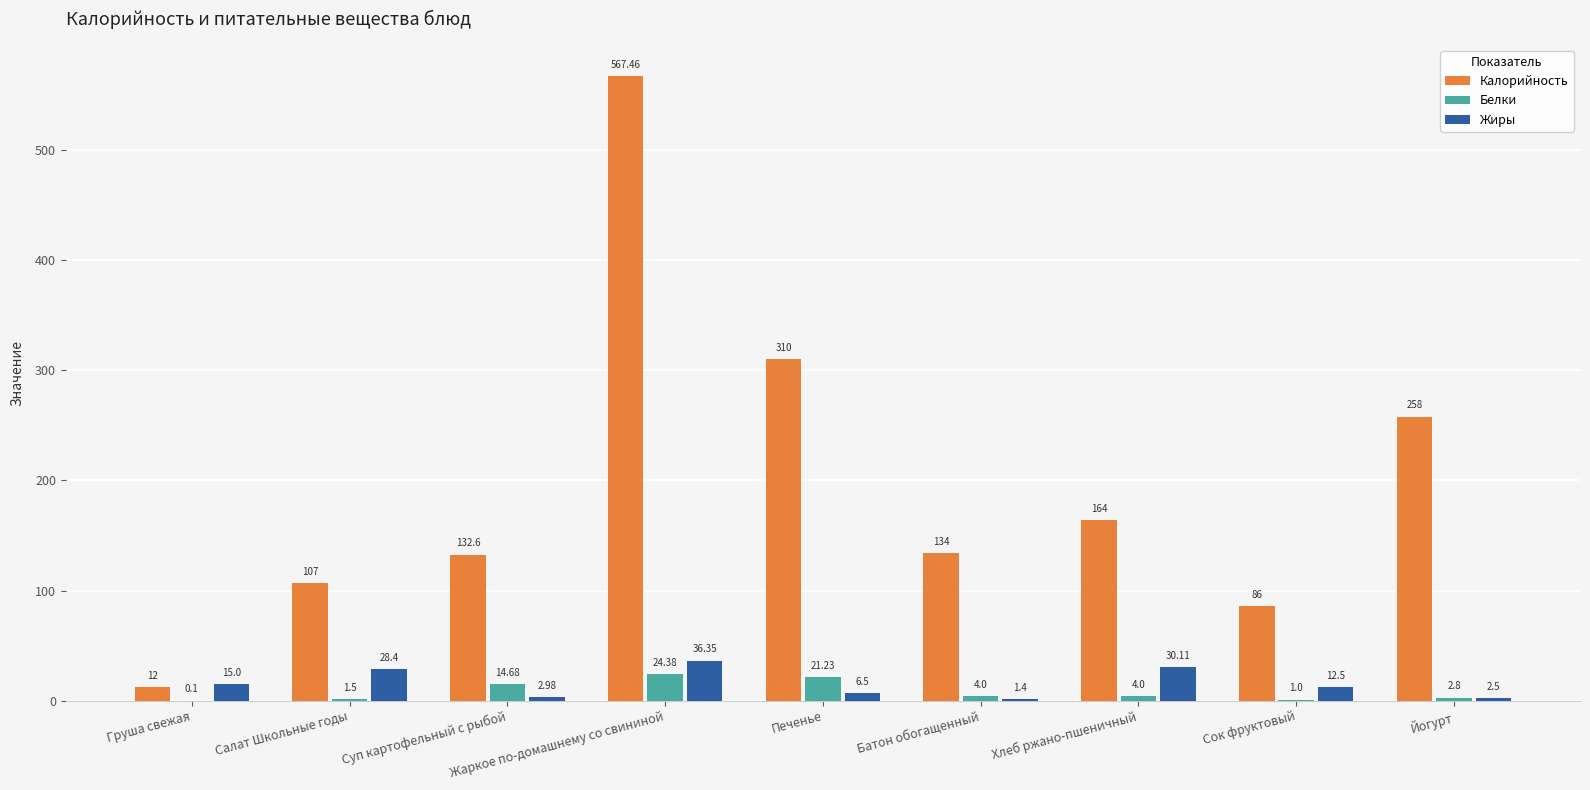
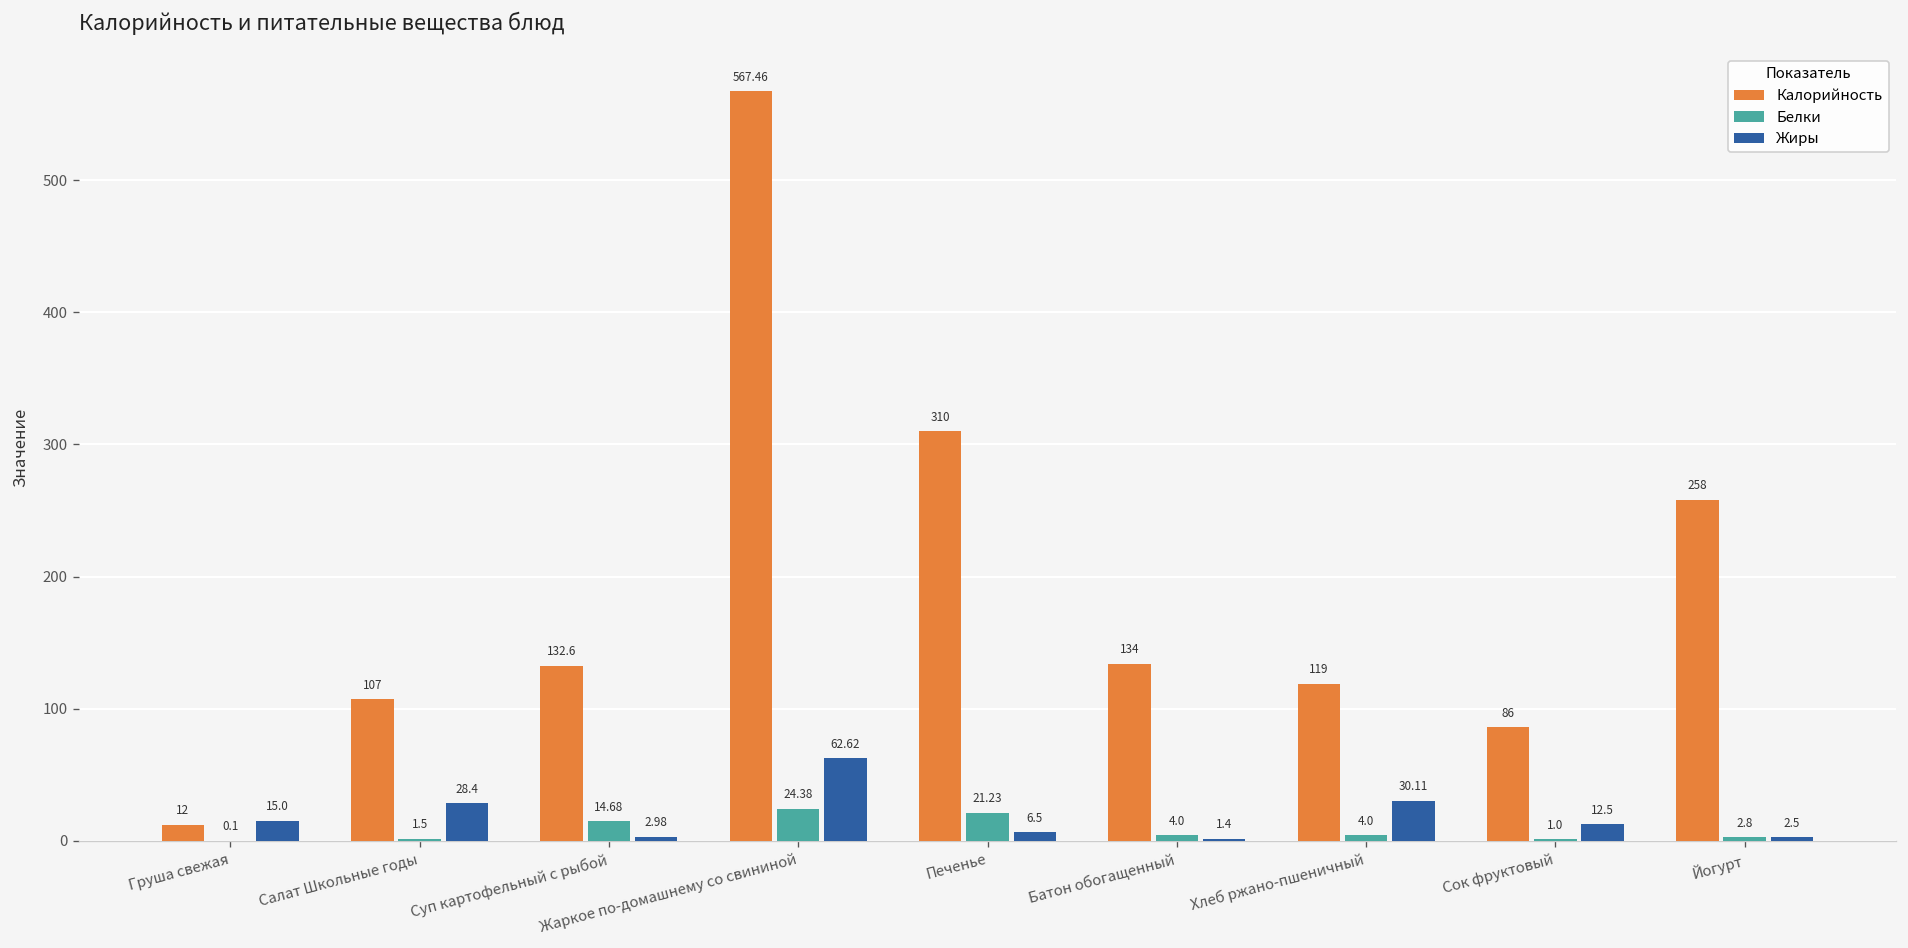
  {
    "Калорийность": {
      "Груша свежая": 12,
      "Салат Школьные годы": 107,
      "Суп картофельный с рыбой": 132.6,
      "Жаркое по-домашнему со свининой": 567.46,
      "Печенье": 310,
      "Батон обогащенный": 134,
-     "Хлеб ржано-пшеничный": 164,
+     "Хлеб ржано-пшеничный": 119,
      "Сок фруктовый": 86,
      "Йогурт": 258
    },
    "Белки": {
      "Груша свежая": 0.1,
      "Салат Школьные годы": 1.5,
      "Суп картофельный с рыбой": 14.68,
      "Жаркое по-домашнему со свининой": 24.38,
      "Печенье": 21.23,
      "Батон обогащенный": 4.0,
      "Хлеб ржано-пшеничный": 4.0,
      "Сок фруктовый": 1.0,
      "Йогурт": 2.8
    },
    "Жиры": {
      "Груша свежая": 15.0,
      "Салат Школьные годы": 28.4,
      "Суп картофельный с рыбой": 2.98,
-     "Жаркое по-домашнему со свининой": 36.35,
+     "Жаркое по-домашнему со свининой": 62.62,
      "Печенье": 6.5,
      "Батон обогащенный": 1.4,
      "Хлеб ржано-пшеничный": 30.11,
      "Сок фруктовый": 12.5,
      "Йогурт": 2.5
    }
  }
